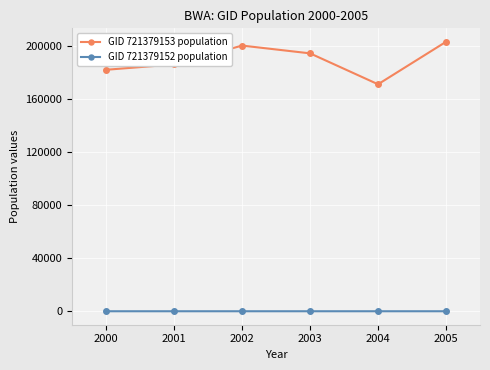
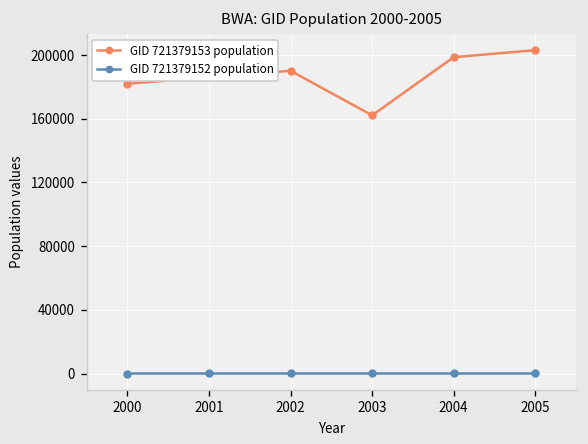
  {
    "GID 721379153 population": {
      "2000": 182000,
-     "2002": 200000,
-     "2003": 194000,
-     "2004": 171000,
+     "2002": 190000,
+     "2003": 162000,
+     "2004": 199000,
      "2005": 203000
    },
    "GID 721379152 population": {
      "2000": 0,
      "2001": 0,
      "2002": 0,
      "2003": 0,
      "2004": 0,
      "2005": 0
    }
  }
